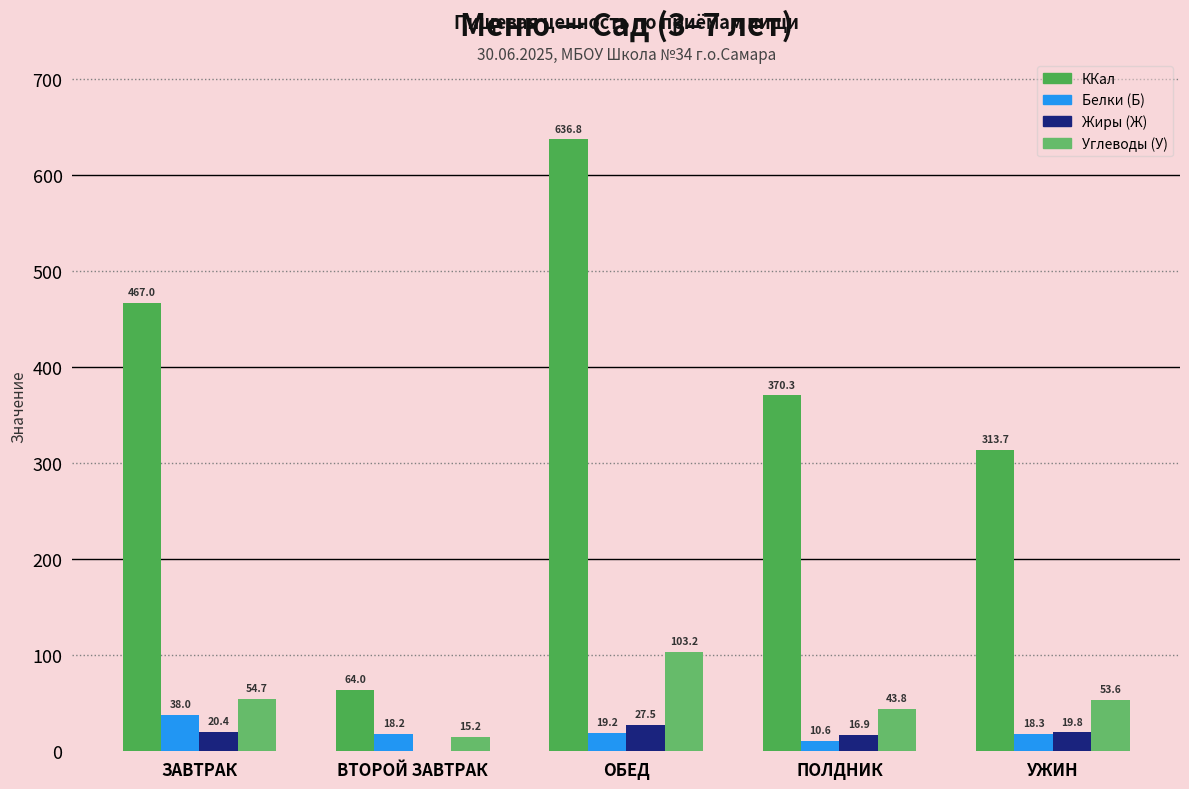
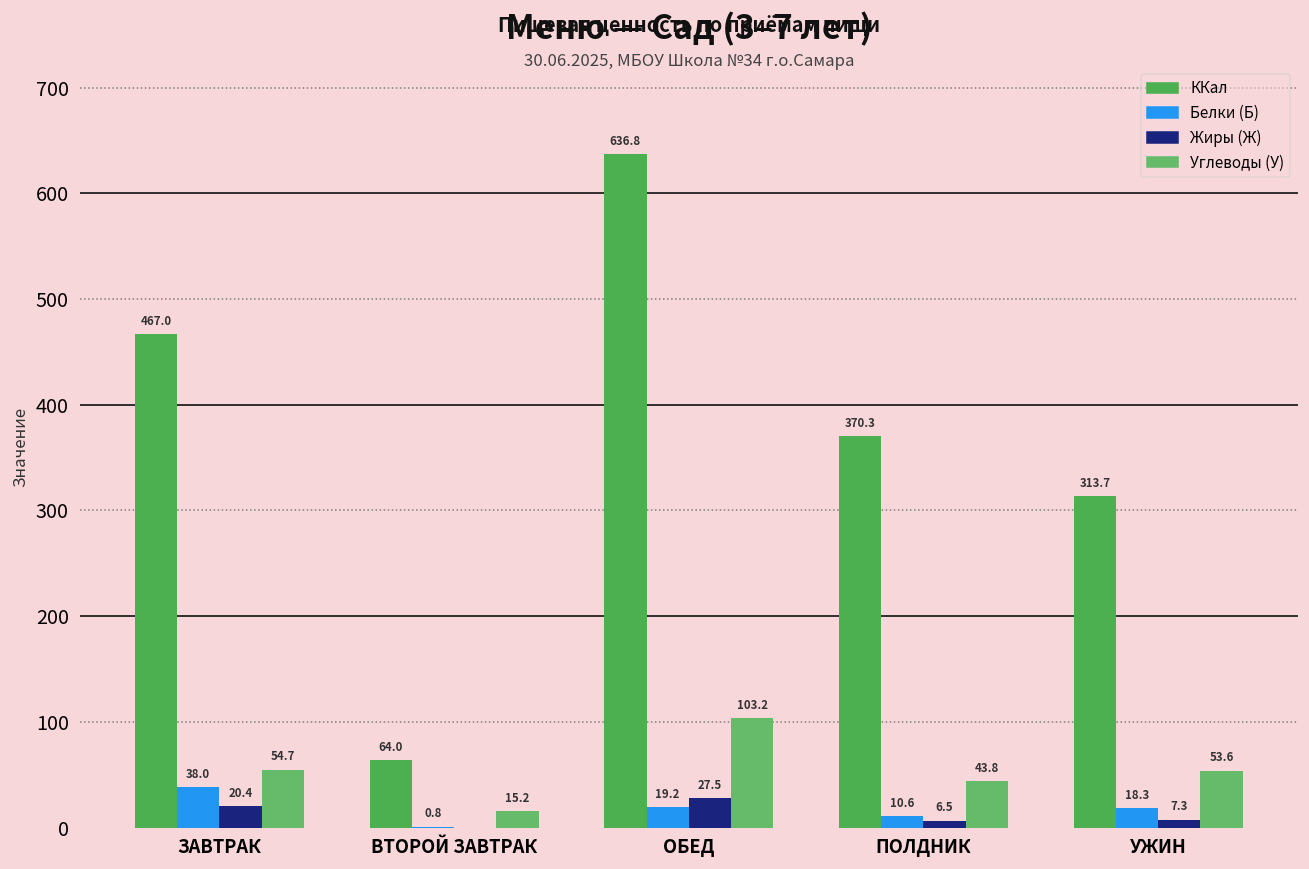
  {
    "Белки (Б)": {
      "ЗАВТРАК": 38.0,
-     "ВТОРОЙ ЗАВТРАК": 18.2,
+     "ВТОРОЙ ЗАВТРАК": 0.8,
      "ОБЕД": 19.2,
      "ПОЛДНИК": 10.6,
      "УЖИН": 18.3
    },
    "Жиры (Ж)": {
      "ЗАВТРАК": 20.4,
      "ОБЕД": 27.5,
-     "ПОЛДНИК": 16.9,
-     "УЖИН": 19.8
+     "ПОЛДНИК": 6.5,
+     "УЖИН": 7.3
    }
  }
